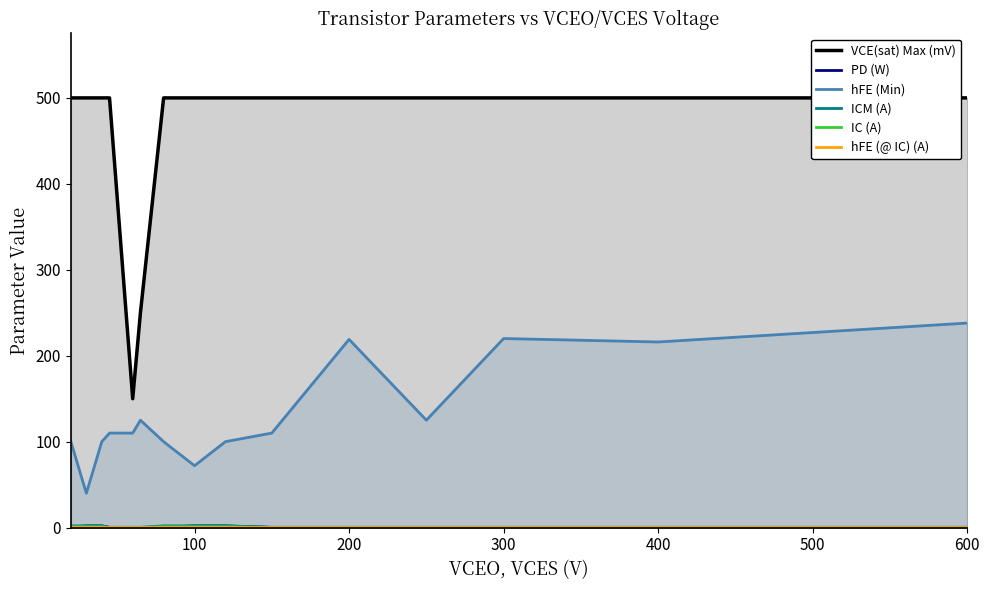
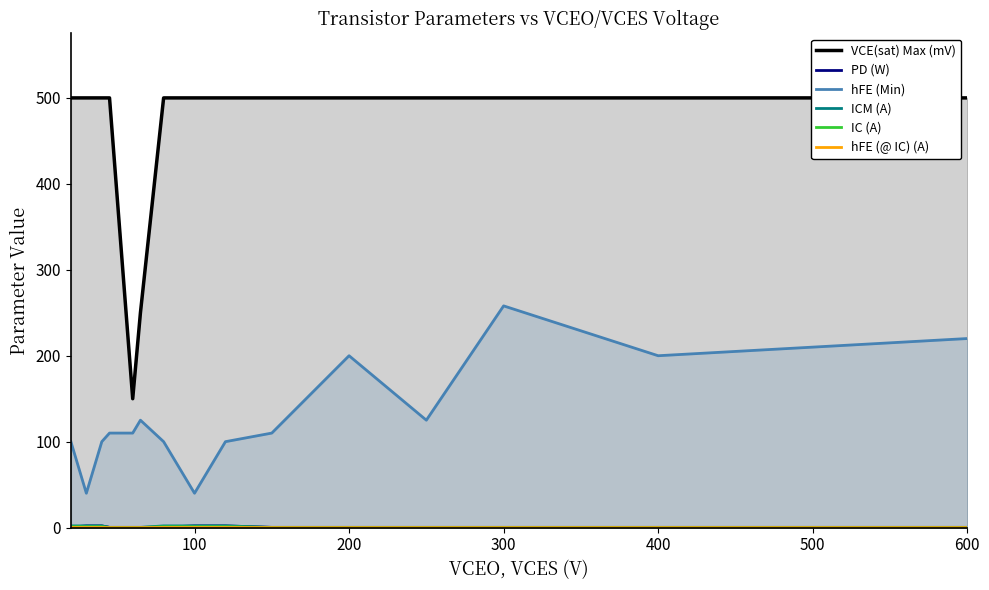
  {
    "VCE(sat) Max (mV)": {
      "100": 500,
      "200": 500,
      "300": 500,
      "400": 500,
      "600": 500
    },
    "hFE (Min)": {
-     "100": 70,
-     "200": 220,
-     "300": 220,
-     "400": 220,
-     "600": 240
+     "100": 40,
+     "200": 200,
+     "300": 260,
+     "400": 200,
+     "600": 220
    }
  }
